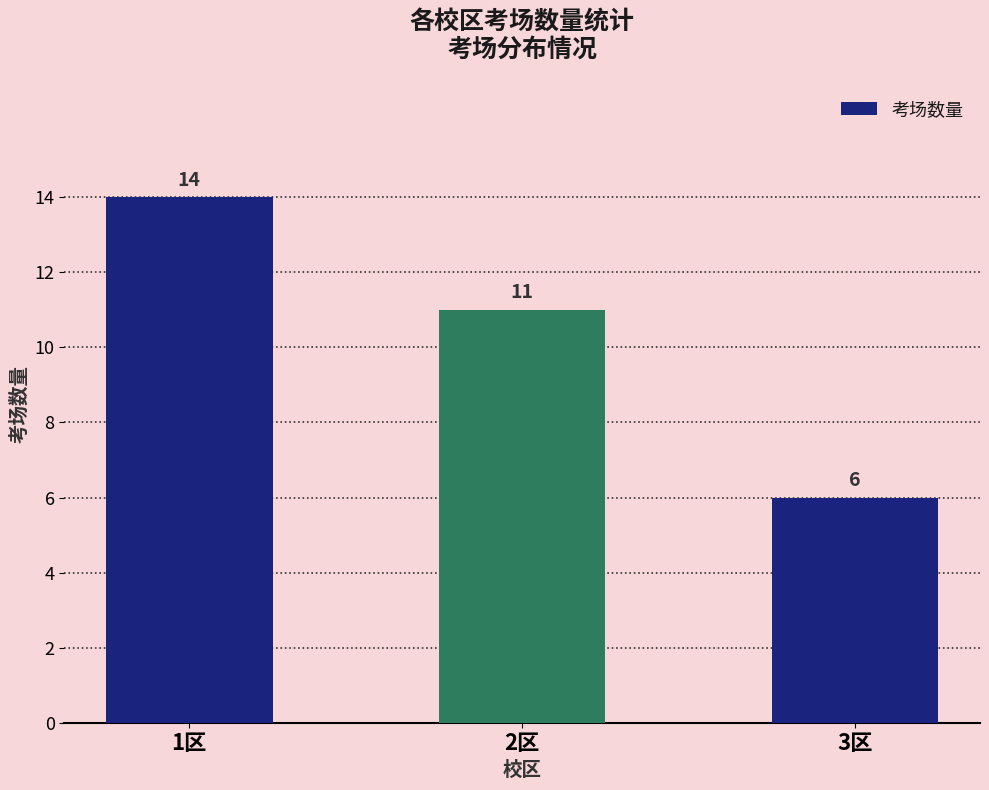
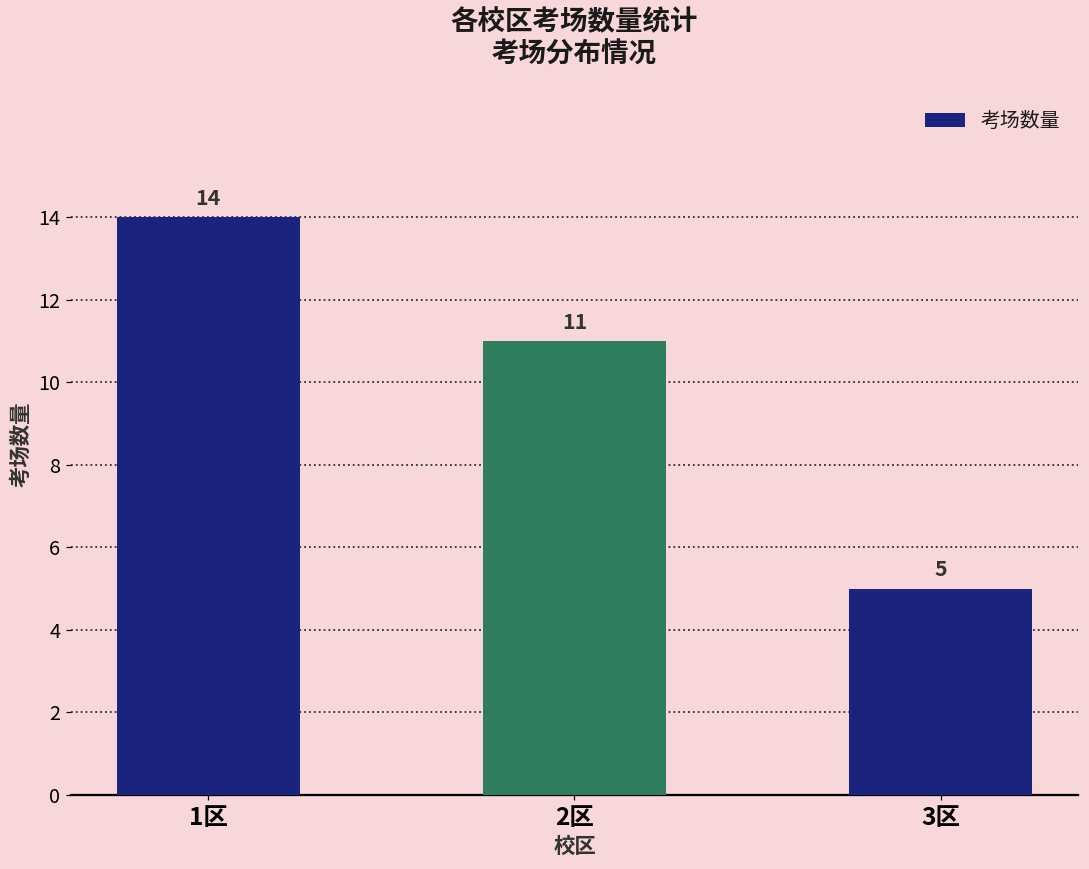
  {
    "1区": 14,
    "2区": 11,
-   "3区": 6
+   "3区": 5
  }
